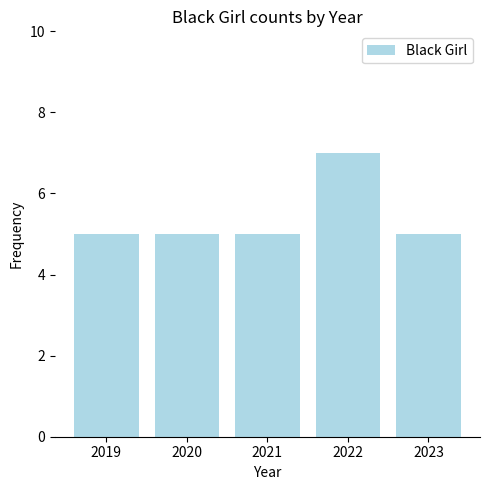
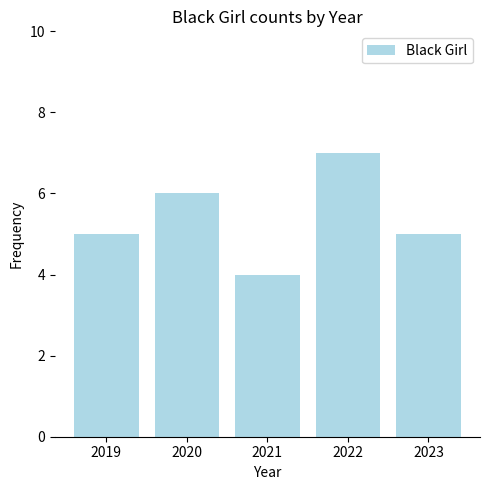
  {
    "2019": 5,
-   "2020": 5,
-   "2021": 5,
+   "2020": 6,
+   "2021": 4,
    "2022": 7,
    "2023": 5
  }
